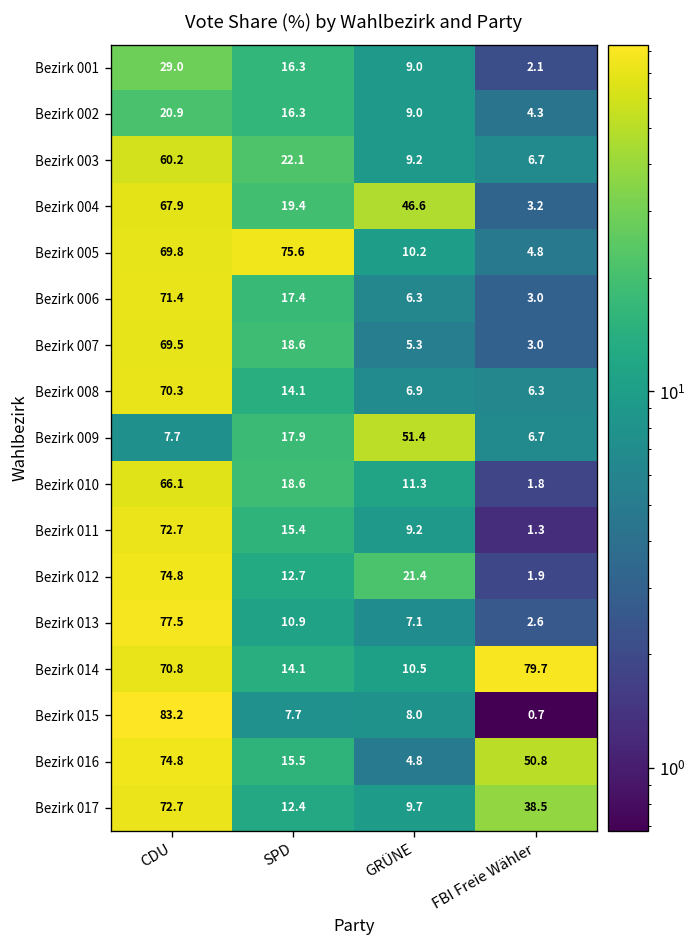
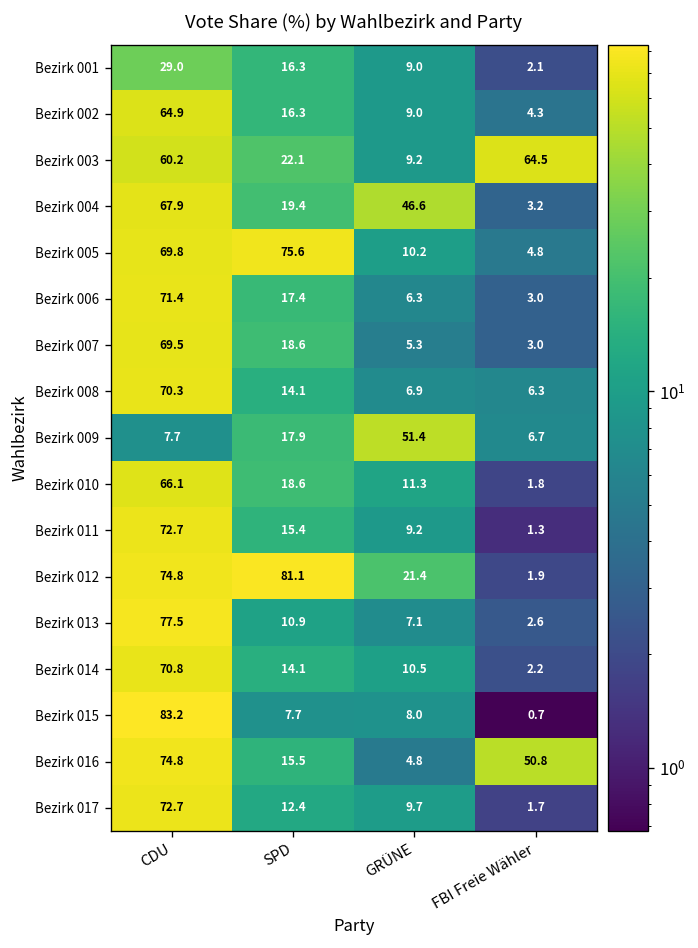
  {
    "Bezirk 001": {
      "CDU": 29.0,
      "SPD": 16.3,
      "GRÜNE": 9.0,
      "FBI Freie Wähler": 2.1
    },
    "Bezirk 002": {
-     "CDU": 20.9,
+     "CDU": 64.9,
      "SPD": 16.3,
      "GRÜNE": 9.0,
      "FBI Freie Wähler": 4.3
    },
    "Bezirk 003": {
      "CDU": 60.2,
      "SPD": 22.1,
      "GRÜNE": 9.2,
-     "FBI Freie Wähler": 6.7
+     "FBI Freie Wähler": 64.5
    },
    "Bezirk 004": {
      "CDU": 67.9,
      "SPD": 19.4,
      "GRÜNE": 46.6,
      "FBI Freie Wähler": 3.2
    },
    "Bezirk 005": {
      "CDU": 69.8,
      "SPD": 75.6,
      "GRÜNE": 10.2,
      "FBI Freie Wähler": 4.8
    },
    "Bezirk 006": {
      "CDU": 71.4,
      "SPD": 17.4,
      "GRÜNE": 6.3,
      "FBI Freie Wähler": 3.0
    },
    "Bezirk 007": {
      "CDU": 69.5,
      "SPD": 18.6,
      "GRÜNE": 5.3,
      "FBI Freie Wähler": 3.0
    },
    "Bezirk 008": {
      "CDU": 70.3,
      "SPD": 14.1,
      "GRÜNE": 6.9,
      "FBI Freie Wähler": 6.3
    },
    "Bezirk 009": {
      "CDU": 7.7,
      "SPD": 17.9,
      "GRÜNE": 51.4,
      "FBI Freie Wähler": 6.7
    },
    "Bezirk 010": {
      "CDU": 66.1,
      "SPD": 18.6,
      "GRÜNE": 11.3,
      "FBI Freie Wähler": 1.8
    },
    "Bezirk 011": {
      "CDU": 72.7,
      "SPD": 15.4,
      "GRÜNE": 9.2,
      "FBI Freie Wähler": 1.3
    },
    "Bezirk 012": {
      "CDU": 74.8,
-     "SPD": 12.7,
+     "SPD": 81.1,
      "GRÜNE": 21.4,
      "FBI Freie Wähler": 1.9
    },
    "Bezirk 013": {
      "CDU": 77.5,
      "SPD": 10.9,
      "GRÜNE": 7.1,
      "FBI Freie Wähler": 2.6
    },
    "Bezirk 014": {
      "CDU": 70.8,
      "SPD": 14.1,
      "GRÜNE": 10.5,
-     "FBI Freie Wähler": 79.7
+     "FBI Freie Wähler": 2.2
    },
    "Bezirk 015": {
      "CDU": 83.2,
      "SPD": 7.7,
      "GRÜNE": 8.0,
      "FBI Freie Wähler": 0.7
    },
    "Bezirk 016": {
      "CDU": 74.8,
      "SPD": 15.5,
      "GRÜNE": 4.8,
      "FBI Freie Wähler": 50.8
    },
    "Bezirk 017": {
      "CDU": 72.7,
      "SPD": 12.4,
      "GRÜNE": 9.7,
-     "FBI Freie Wähler": 38.5
+     "FBI Freie Wähler": 1.7
    }
  }
